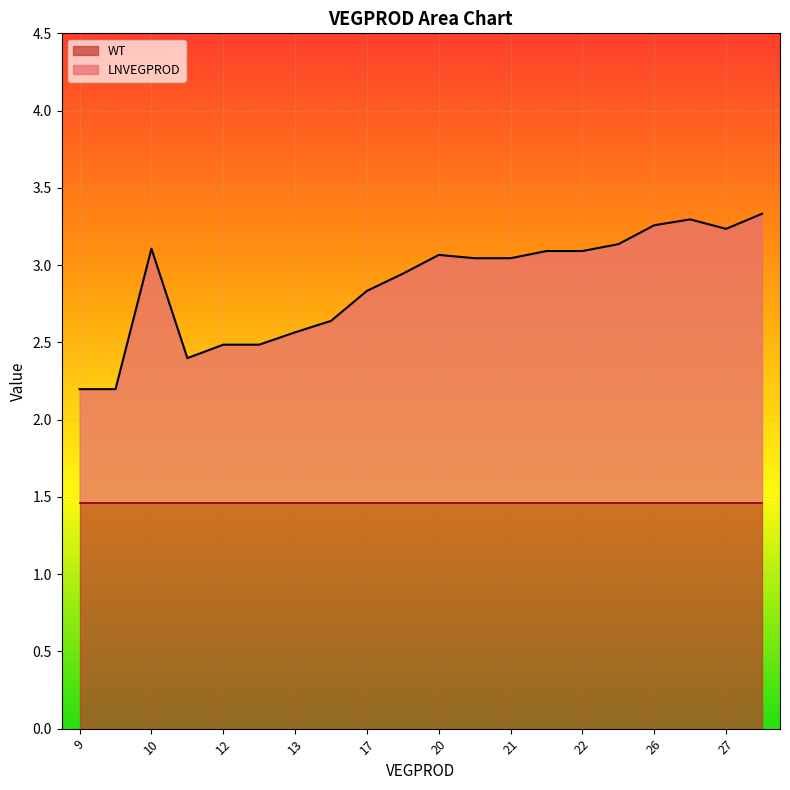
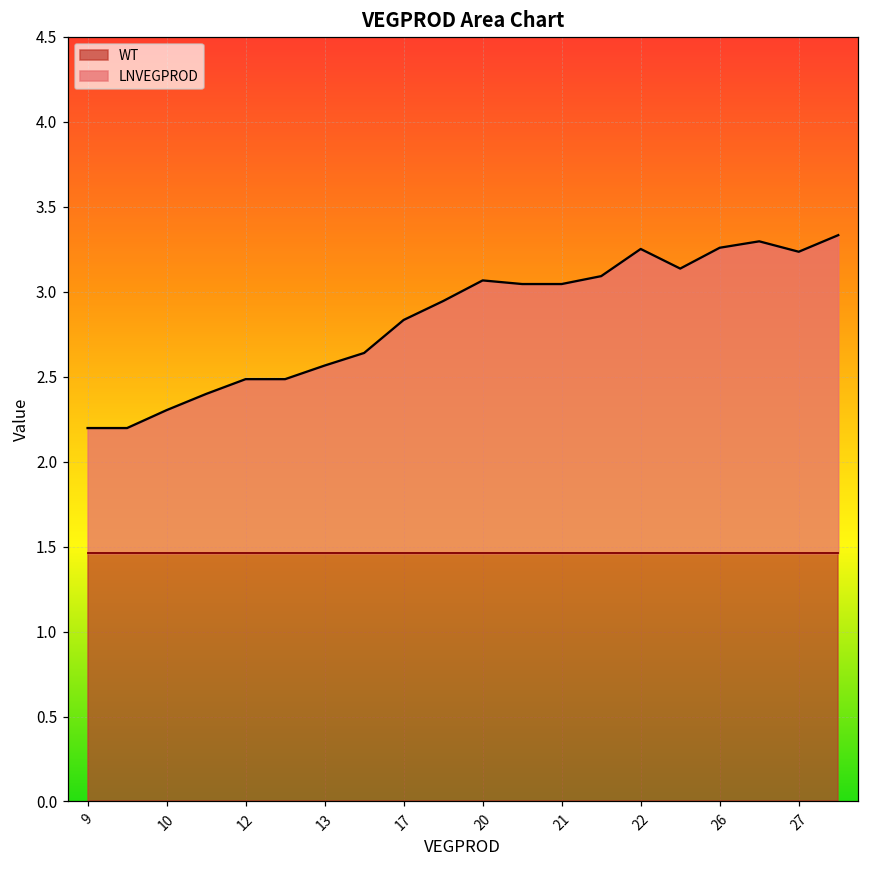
  {
    "LNVEGPROD": {
-     "10": 3.11,
+     "10": 2.30,
      "12": 2.48,
      "20": 3.07,
      "21": 3.04,
-     "22": 3.09,
+     "22": 3.25,
      "26": 3.26,
      "27": 3.23
    },
    "WT": {
      "10": 1.46,
      "12": 1.46,
      "20": 1.46,
      "21": 1.46,
      "22": 1.46,
      "26": 1.46,
      "27": 1.46
    }
  }
